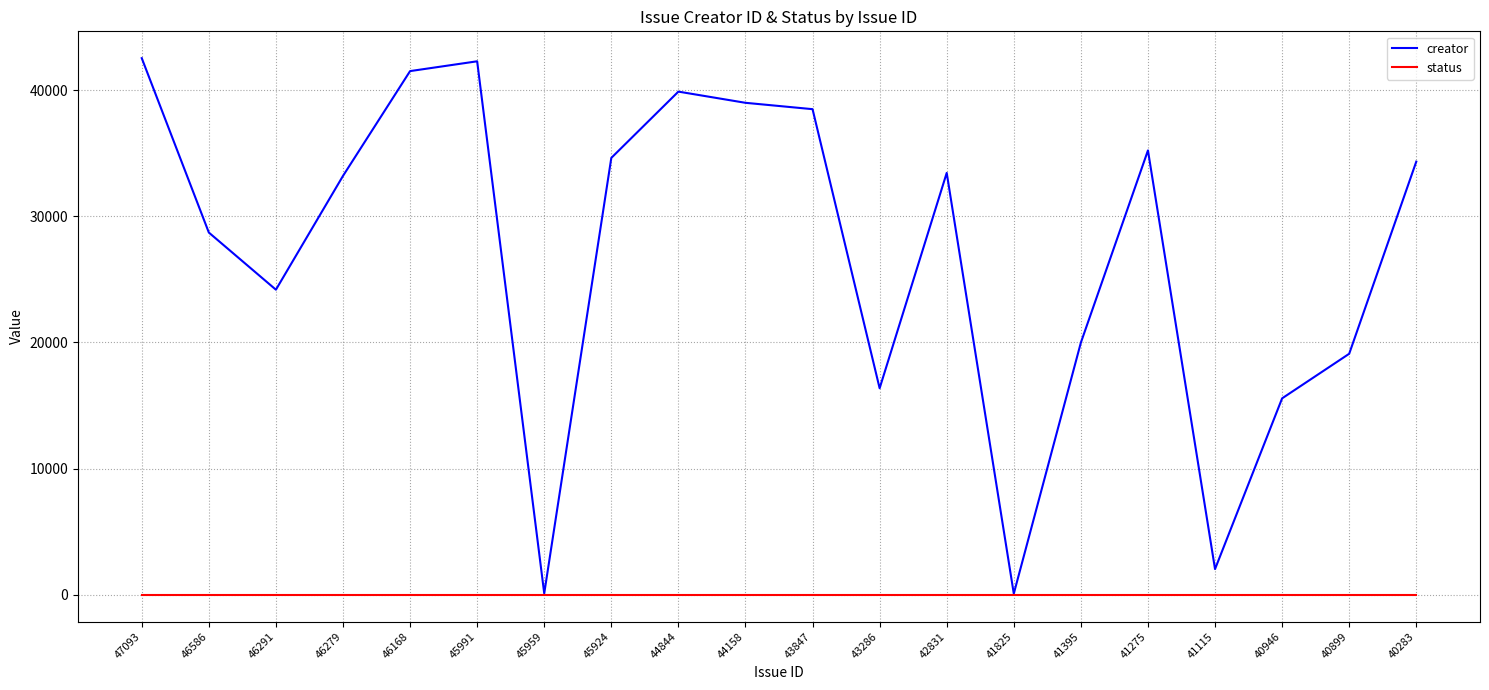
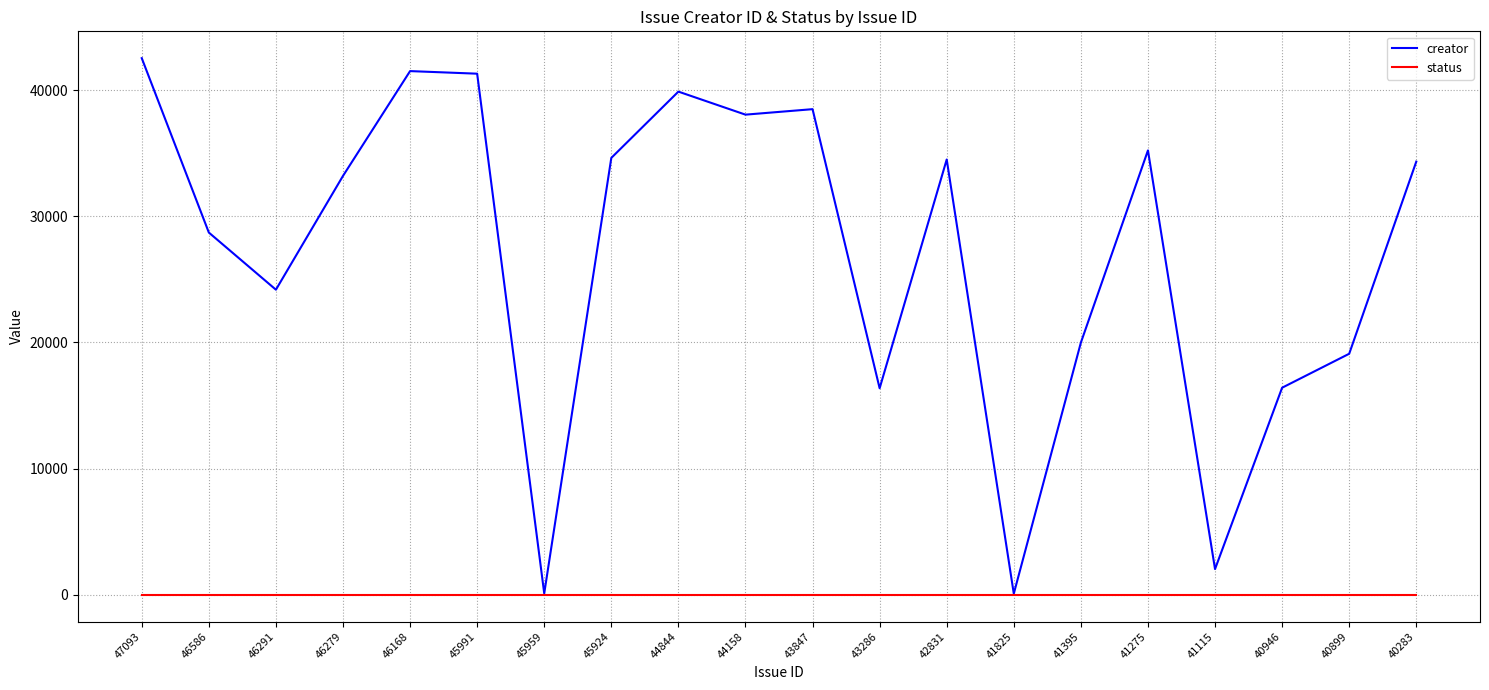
  {
    "creator": {
      "47093": 42500,
      "46586": 28700,
      "46291": 24200,
      "46279": 33200,
      "46168": 41500,
-     "45991": 42300,
+     "45991": 41300,
      "45924": 34600,
      "44844": 39900,
-     "44158": 39000,
+     "44158": 38100,
      "43847": 38500,
      "43286": 16400,
-     "42831": 33400,
+     "42831": 34500,
      "41395": 20000,
      "41275": 35200,
      "41115": 2000,
-     "40946": 15600,
+     "40946": 16400,
      "40899": 19100,
      "40283": 34300
    },
    "status": {
      "47093": 0,
      "46586": 0,
      "46291": 0,
      "46279": 0,
      "46168": 0,
      "45991": 0,
      "45924": 0,
      "44844": 0,
      "44158": 0,
      "43847": 0,
      "43286": 0,
      "42831": 0,
      "41395": 0,
      "41275": 0,
      "41115": 0,
      "40946": 0,
      "40899": 0,
      "40283": 0
    }
  }
